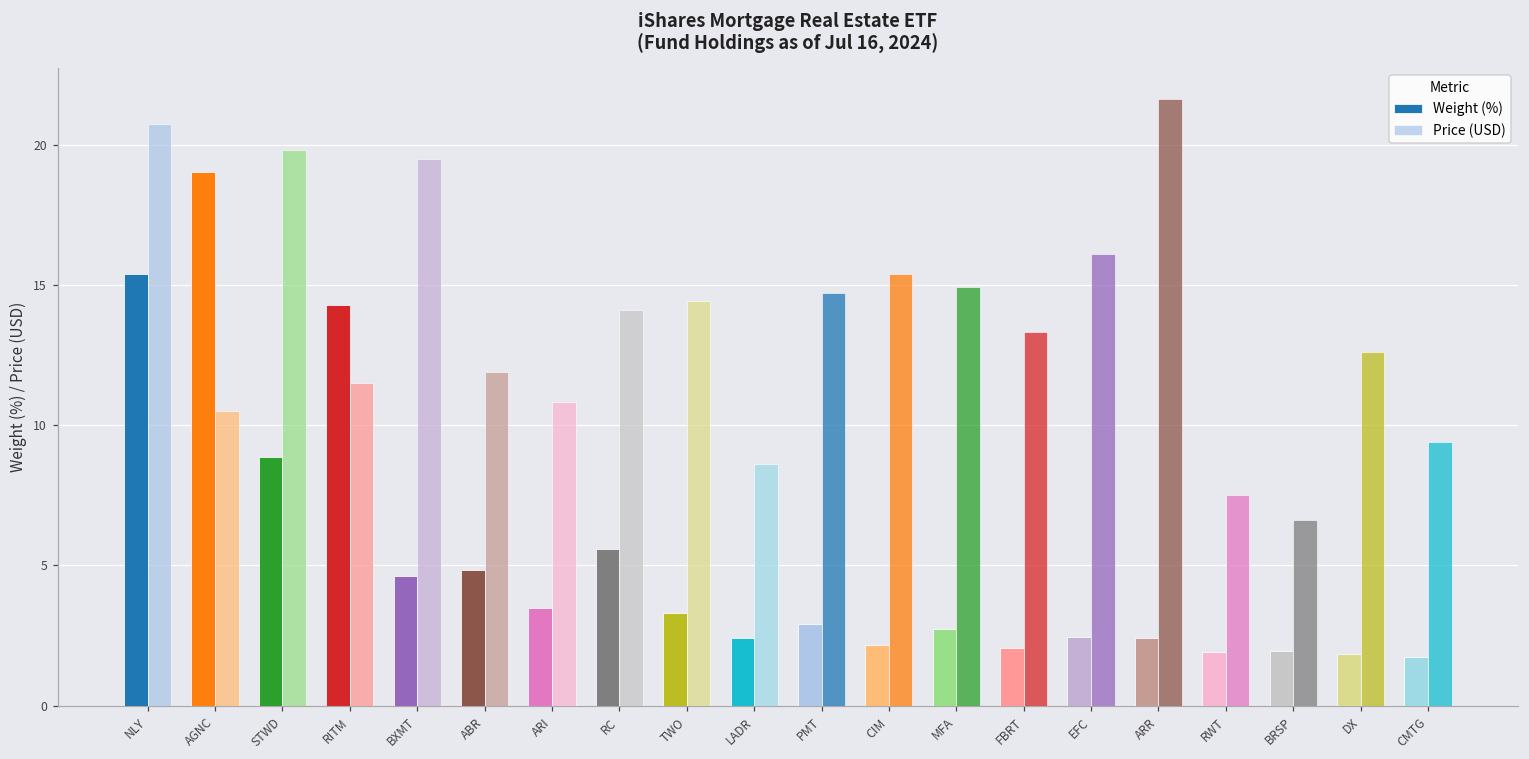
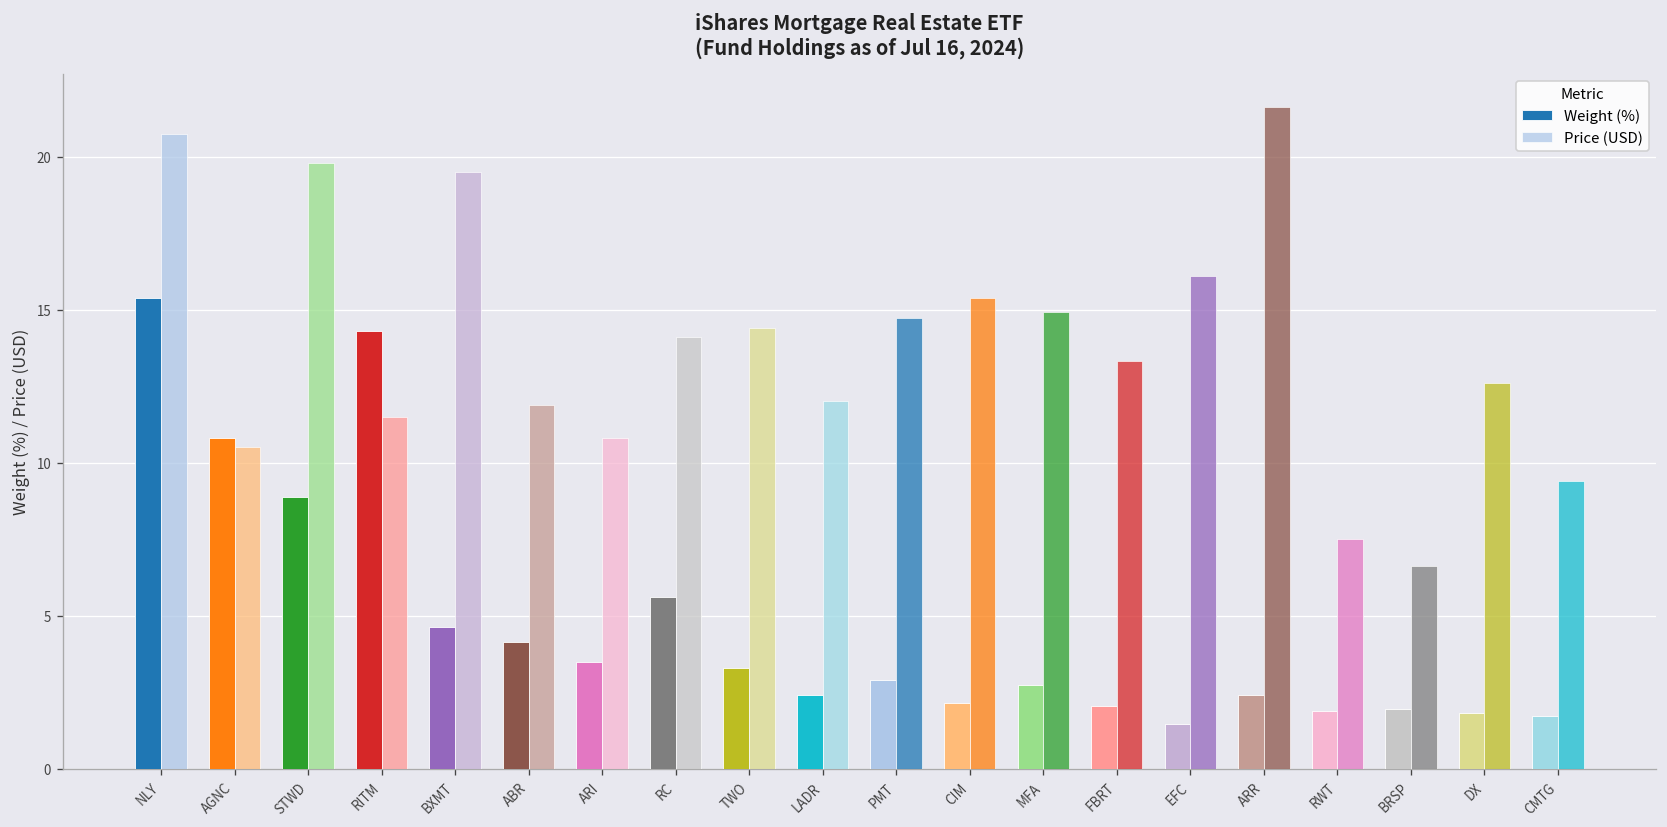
  {
    "Weight (%)": {
      "NLY": 15.4,
-     "AGNC": 19.0,
+     "AGNC": 10.8,
      "STWD": 8.9,
      "RITM": 14.3,
      "BXMT": 4.6,
-     "ABR": 4.8,
+     "ABR": 4.1,
      "ARI": 3.5,
      "RC": 5.6,
      "TWO": 3.3,
      "LADR": 2.4,
      "PMT": 2.9,
      "CIM": 2.2,
      "MFA": 2.7,
      "FBRT": 2.0,
-     "EFC": 2.5,
+     "EFC": 1.5,
      "ARR": 2.4,
      "RWT": 1.9,
      "BRSP": 1.9,
      "DX": 1.8,
      "CMTG": 1.7
    },
    "Price (USD)": {
      "NLY": 20.7,
      "AGNC": 10.5,
      "STWD": 19.8,
      "RITM": 11.5,
      "BXMT": 19.5,
      "ABR": 11.9,
      "ARI": 10.8,
      "RC": 14.1,
      "TWO": 14.4,
-     "LADR": 8.6,
+     "LADR": 12.0,
      "PMT": 14.7,
      "CIM": 15.4,
      "MFA": 14.9,
      "FBRT": 13.3,
      "EFC": 16.1,
      "ARR": 21.6,
      "RWT": 7.5,
      "BRSP": 6.6,
      "DX": 12.6,
      "CMTG": 9.4
    }
  }
